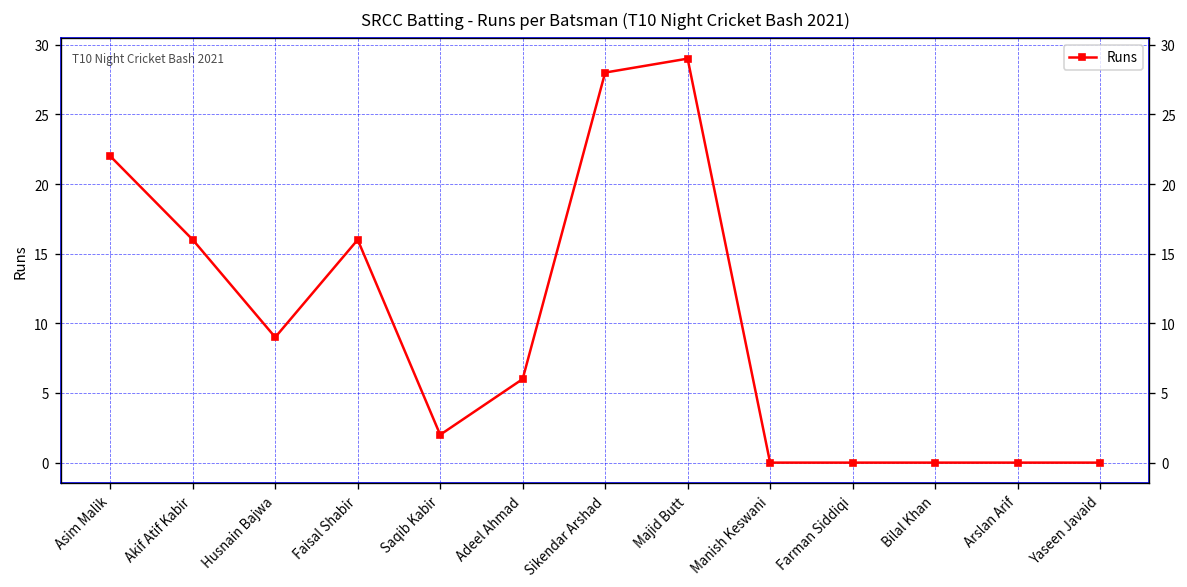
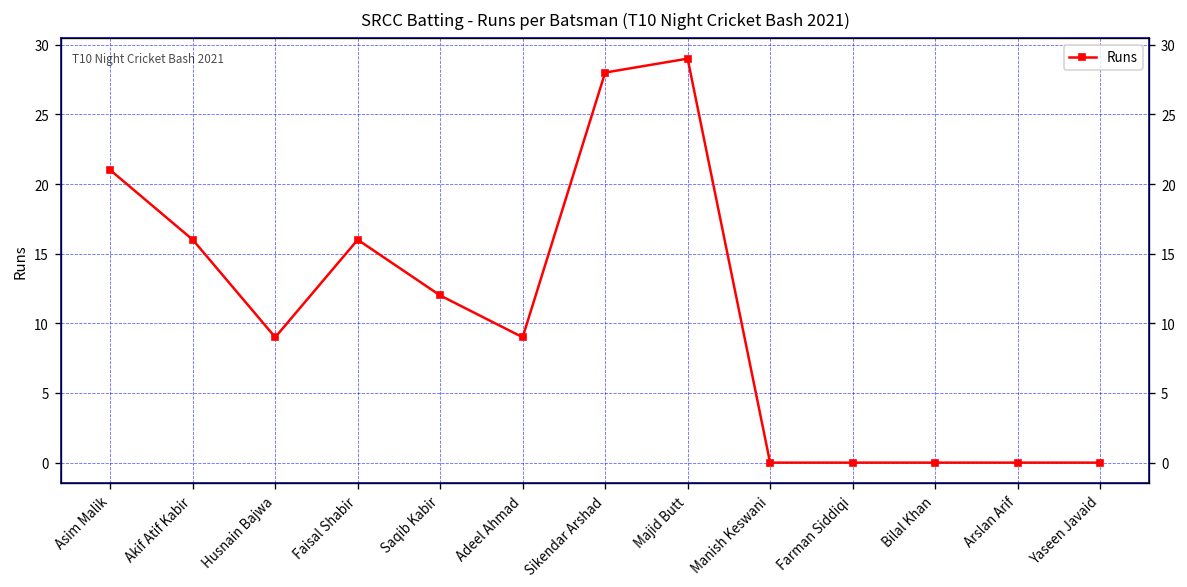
  {
-   "Asim Malik": 22,
+   "Asim Malik": 21,
    "Akif Atif Kabir": 16,
    "Husnain Bajwa": 9,
    "Faisal Shabir": 16,
-   "Saqib Kabir": 2,
-   "Adeel Ahmad": 6,
+   "Saqib Kabir": 12,
+   "Adeel Ahmad": 9,
    "Sikendar Arshad": 28,
    "Majid Butt": 29,
    "Manish Keswani": 0,
    "Farman Siddiqi": 0,
    "Bilal Khan": 0,
    "Arslan Arif": 0,
    "Yaseen Javaid": 0
  }
